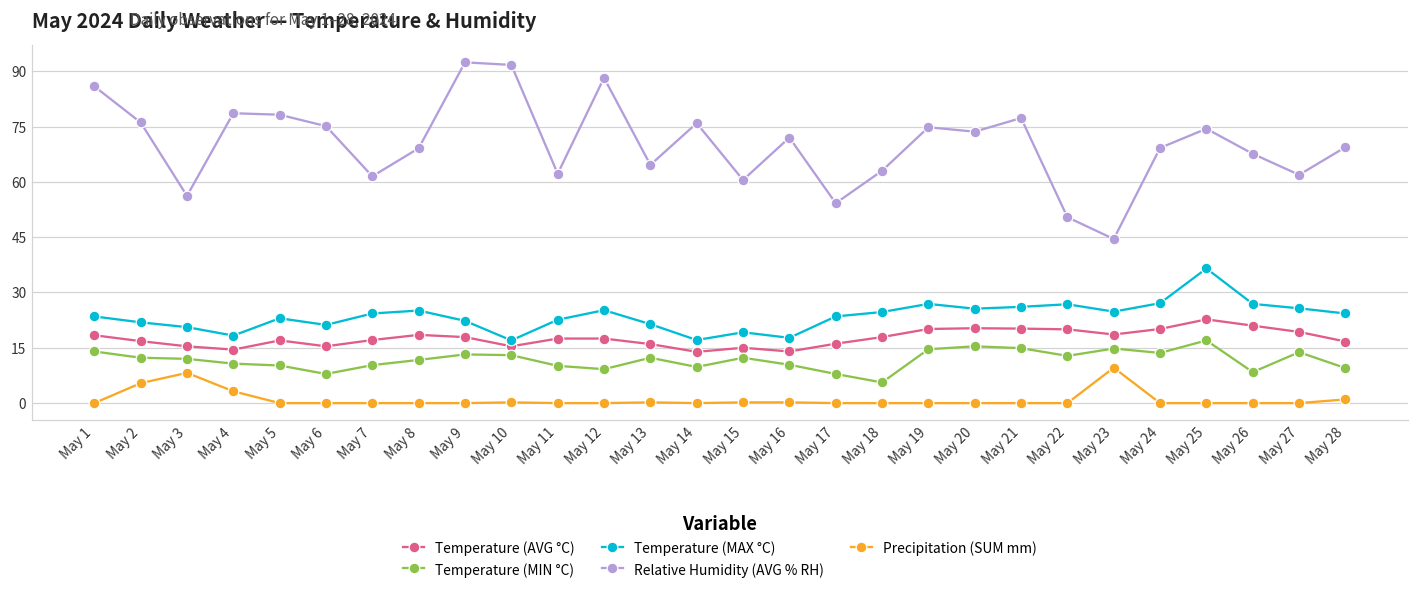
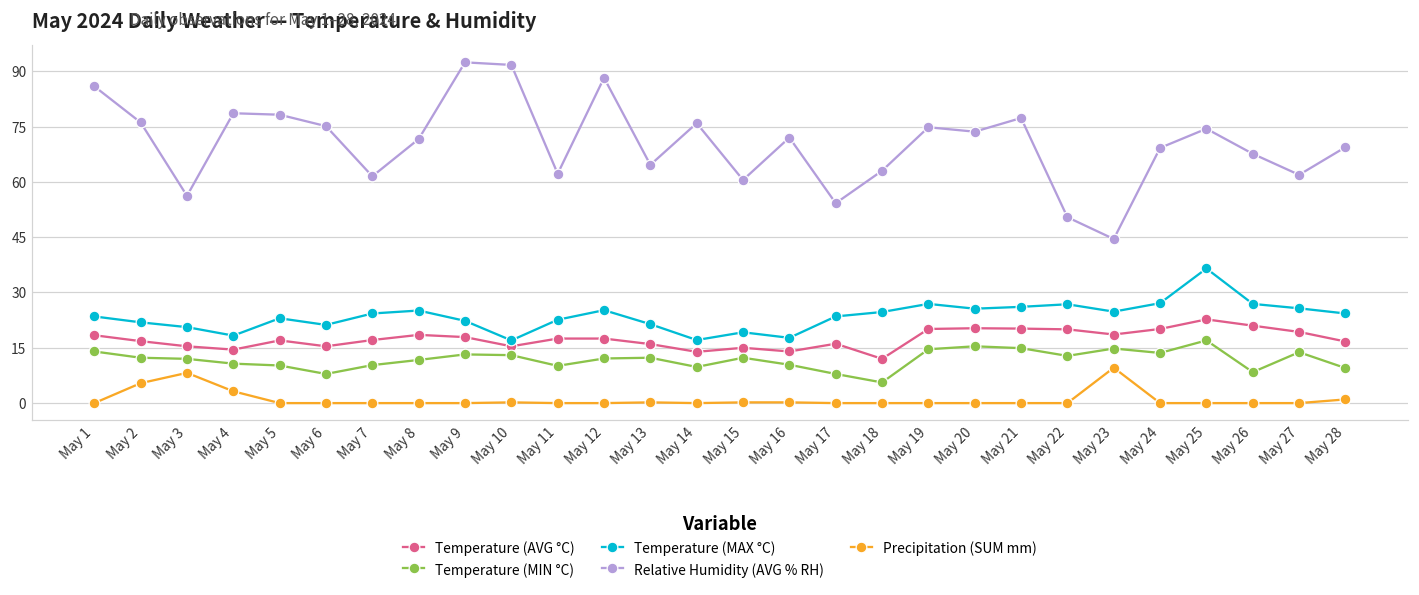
  {
    "Temperature (AVG °C)": {
      "May 1": 18,
      "May 2": 17,
      "May 3": 15,
      "May 4": 15,
      "May 5": 17,
      "May 6": 15,
      "May 7": 17,
      "May 8": 19,
      "May 9": 18,
      "May 10": 15,
      "May 11": 18,
      "May 12": 18,
      "May 13": 16,
      "May 14": 14,
      "May 15": 15,
      "May 16": 14,
      "May 17": 16,
-     "May 18": 18,
+     "May 18": 12,
      "May 19": 20,
      "May 20": 20,
      "May 21": 20,
      "May 22": 20,
      "May 23": 19,
      "May 24": 20,
      "May 25": 23,
      "May 26": 21,
      "May 27": 19,
      "May 28": 17
    },
    "Temperature (MIN °C)": {
      "May 1": 14,
      "May 2": 12,
      "May 3": 12,
      "May 4": 11,
      "May 5": 10,
      "May 6": 8,
      "May 7": 10,
      "May 8": 12,
      "May 9": 13,
      "May 10": 13,
      "May 11": 10,
-     "May 12": 9,
+     "May 12": 12,
      "May 13": 12,
      "May 14": 10,
      "May 15": 12,
      "May 16": 10,
      "May 17": 8,
      "May 18": 6,
      "May 19": 15,
      "May 20": 15,
      "May 21": 15,
      "May 22": 13,
      "May 23": 15,
      "May 24": 14,
      "May 25": 17,
      "May 26": 8,
      "May 27": 14,
      "May 28": 10
    },
    "Temperature (MAX °C)": {
      "May 1": 24,
      "May 2": 22,
      "May 3": 21,
      "May 4": 18,
      "May 5": 23,
      "May 6": 21,
      "May 7": 24,
      "May 8": 25,
      "May 9": 22,
      "May 10": 17,
      "May 11": 23,
      "May 12": 25,
      "May 13": 21,
      "May 14": 17,
      "May 15": 19,
      "May 16": 18,
      "May 17": 24,
      "May 18": 25,
      "May 19": 27,
      "May 20": 26,
      "May 21": 26,
      "May 22": 27,
      "May 23": 25,
      "May 24": 27,
      "May 25": 37,
      "May 26": 27,
      "May 27": 26,
      "May 28": 24
    },
    "Relative Humidity (AVG % RH)": {
      "May 1": 86,
      "May 2": 76,
      "May 3": 56,
      "May 4": 79,
      "May 5": 78,
      "May 6": 75,
      "May 7": 62,
-     "May 8": 69,
+     "May 8": 72,
      "May 9": 92,
      "May 10": 92,
      "May 11": 62,
      "May 12": 88,
      "May 13": 65,
      "May 14": 76,
      "May 15": 61,
      "May 16": 72,
      "May 17": 54,
      "May 18": 63,
      "May 19": 75,
      "May 20": 74,
      "May 21": 77,
      "May 22": 50,
      "May 23": 45,
      "May 24": 69,
      "May 25": 74,
      "May 26": 68,
      "May 27": 62,
      "May 28": 69
    },
    "Precipitation (SUM mm)": {
      "May 1": 0,
      "May 2": 5,
      "May 3": 8,
      "May 4": 3,
      "May 5": 0,
      "May 6": 0,
      "May 7": 0,
      "May 8": 0,
      "May 9": 0,
      "May 10": 0,
      "May 11": 0,
      "May 12": 0,
      "May 13": 0,
      "May 14": 0,
      "May 15": 0,
      "May 16": 0,
      "May 17": 0,
      "May 18": 0,
      "May 19": 0,
      "May 20": 0,
      "May 21": 0,
      "May 22": 0,
      "May 23": 10,
      "May 24": 0,
      "May 25": 0,
      "May 26": 0,
      "May 27": 0,
      "May 28": 1
    }
  }
